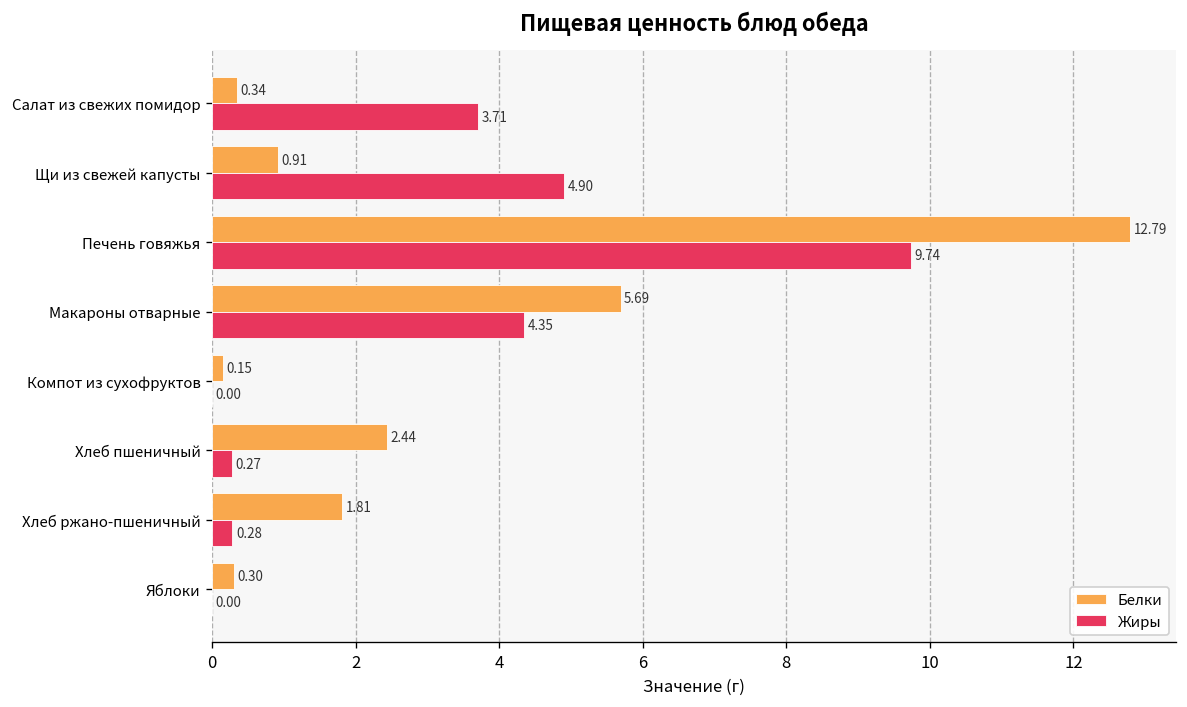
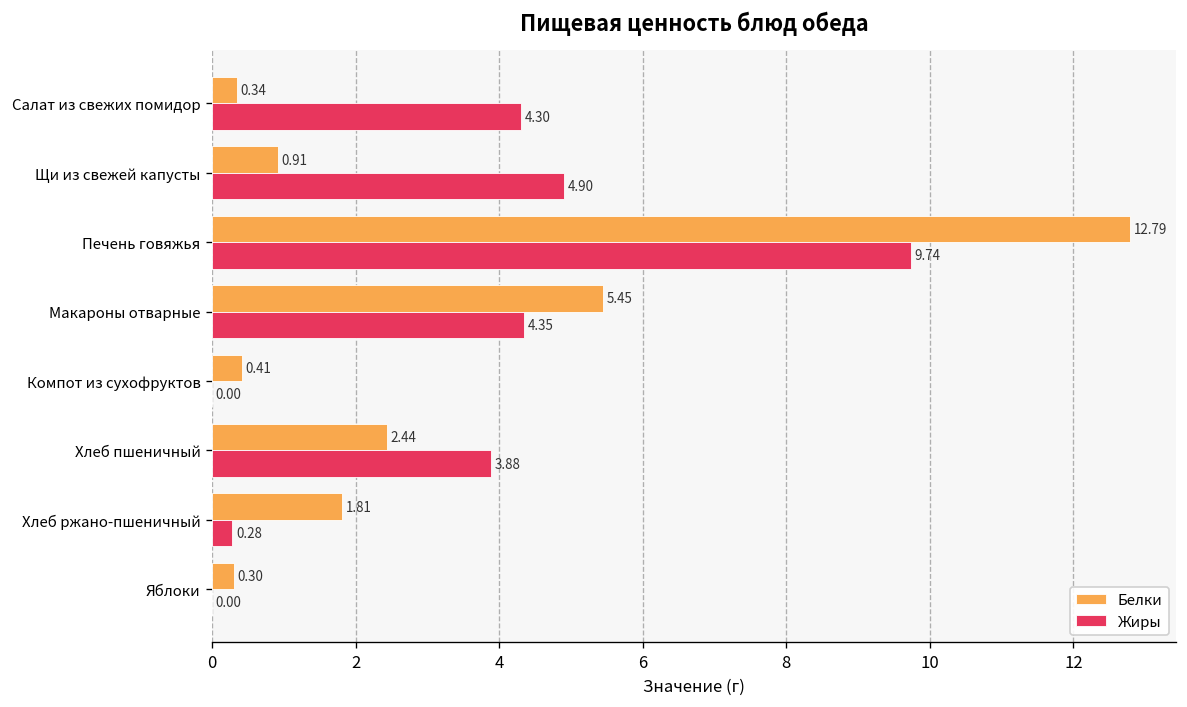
  {
    "Белки": {
      "Салат из свежих помидор": 0.34,
      "Щи из свежей капусты": 0.91,
      "Печень говяжья": 12.79,
-     "Макароны отварные": 5.69,
-     "Компот из сухофруктов": 0.15,
+     "Макароны отварные": 5.45,
+     "Компот из сухофруктов": 0.41,
      "Хлеб пшеничный": 2.44,
      "Хлеб ржано-пшеничный": 1.81,
      "Яблоки": 0.30
    },
    "Жиры": {
-     "Салат из свежих помидор": 3.71,
+     "Салат из свежих помидор": 4.30,
      "Щи из свежей капусты": 4.90,
      "Печень говяжья": 9.74,
      "Макароны отварные": 4.35,
      "Компот из сухофруктов": 0.00,
-     "Хлеб пшеничный": 0.27,
+     "Хлеб пшеничный": 3.88,
      "Хлеб ржано-пшеничный": 0.28,
      "Яблоки": 0.00
    }
  }
